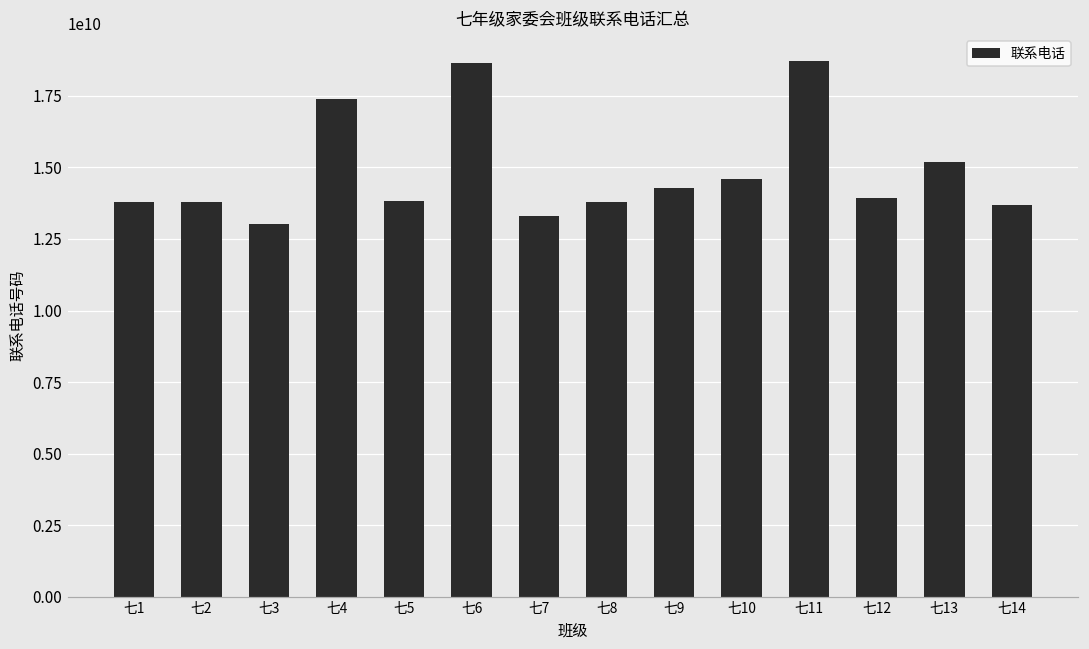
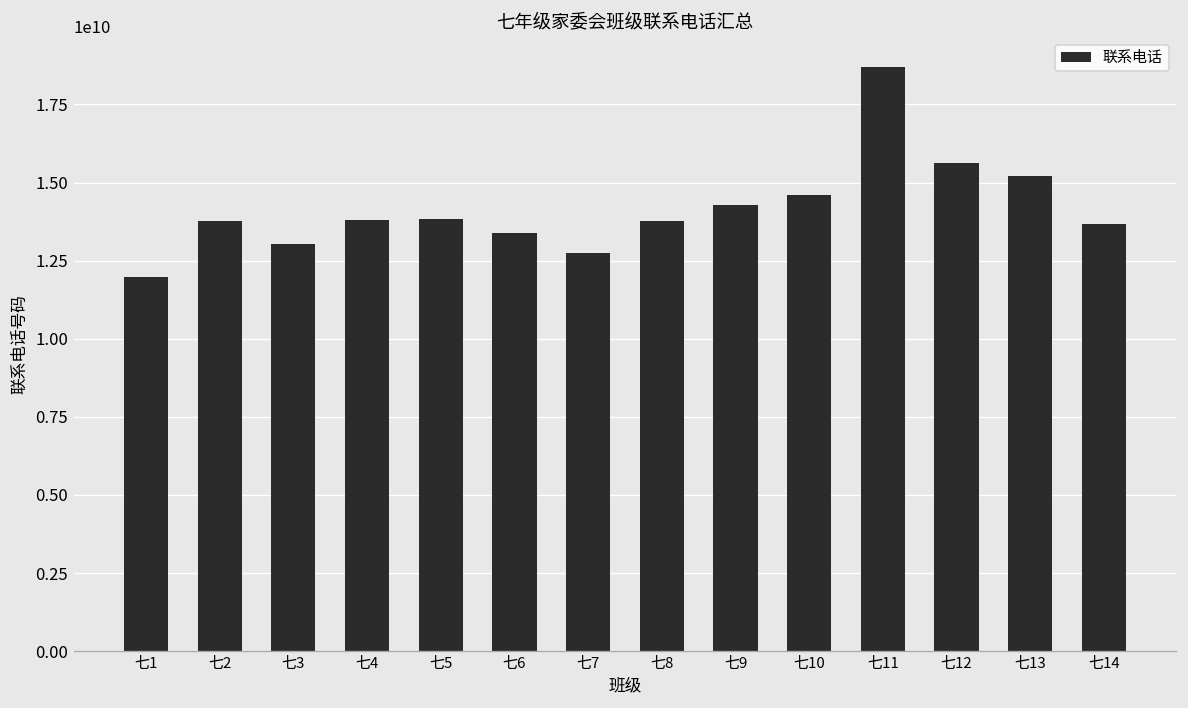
  {
-   "七1": 13800000000,
+   "七1": 12000000000,
    "七2": 13800000000,
    "七3": 13000000000,
-   "七4": 17400000000,
+   "七4": 13800000000,
    "七5": 13800000000,
-   "七6": 18600000000,
-   "七7": 13300000000,
+   "七6": 13400000000,
+   "七7": 12800000000,
    "七8": 13800000000,
    "七9": 14300000000,
    "七10": 14600000000,
    "七11": 18700000000,
-   "七12": 13900000000,
+   "七12": 15600000000,
    "七13": 15200000000,
    "七14": 13700000000
  }
